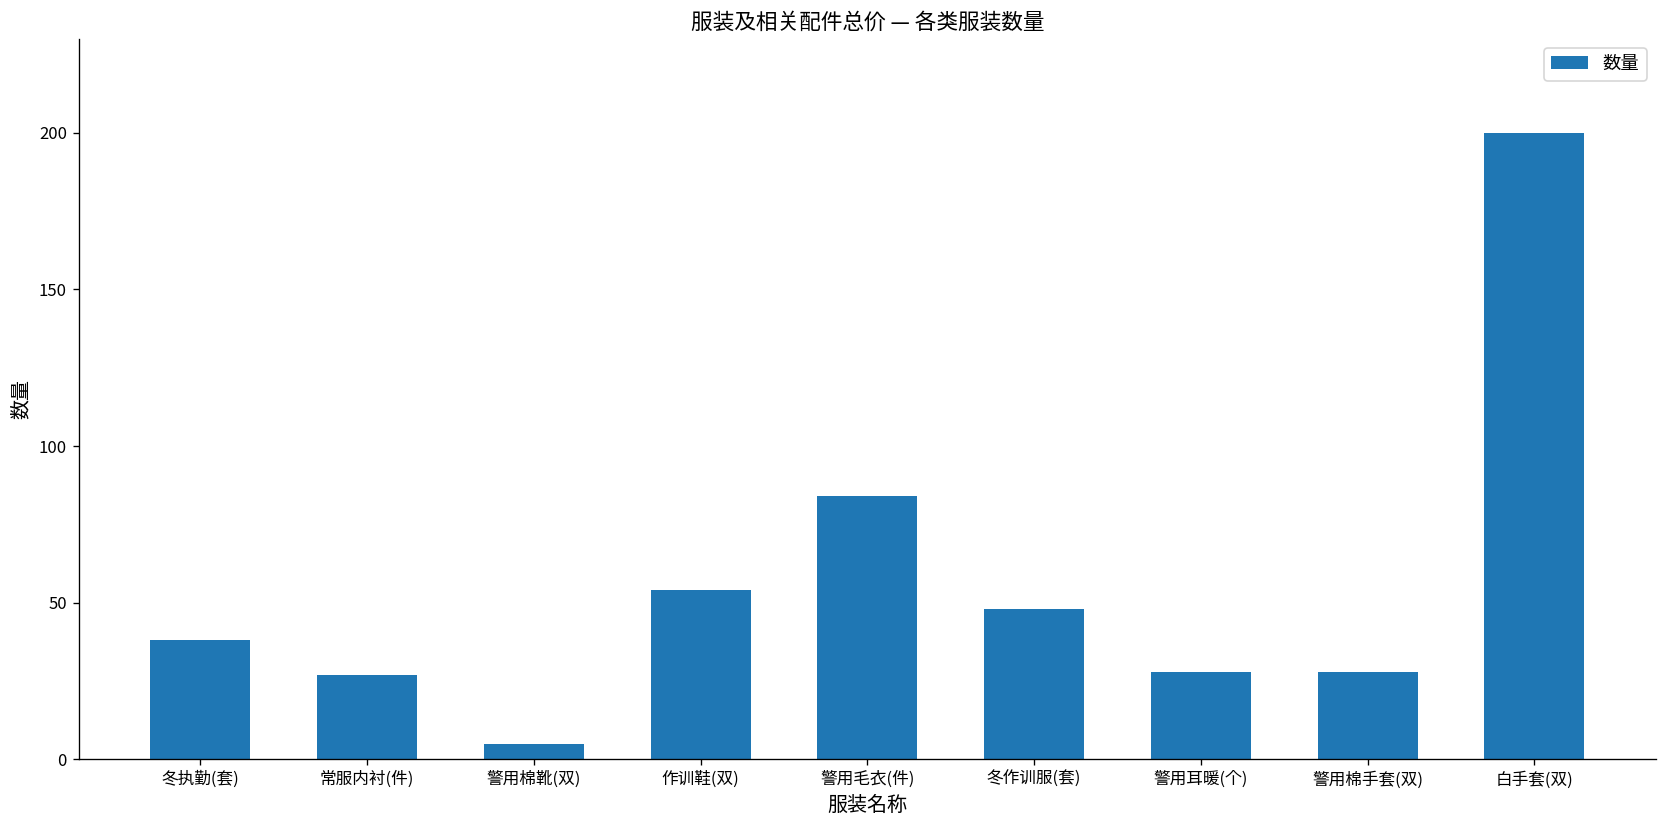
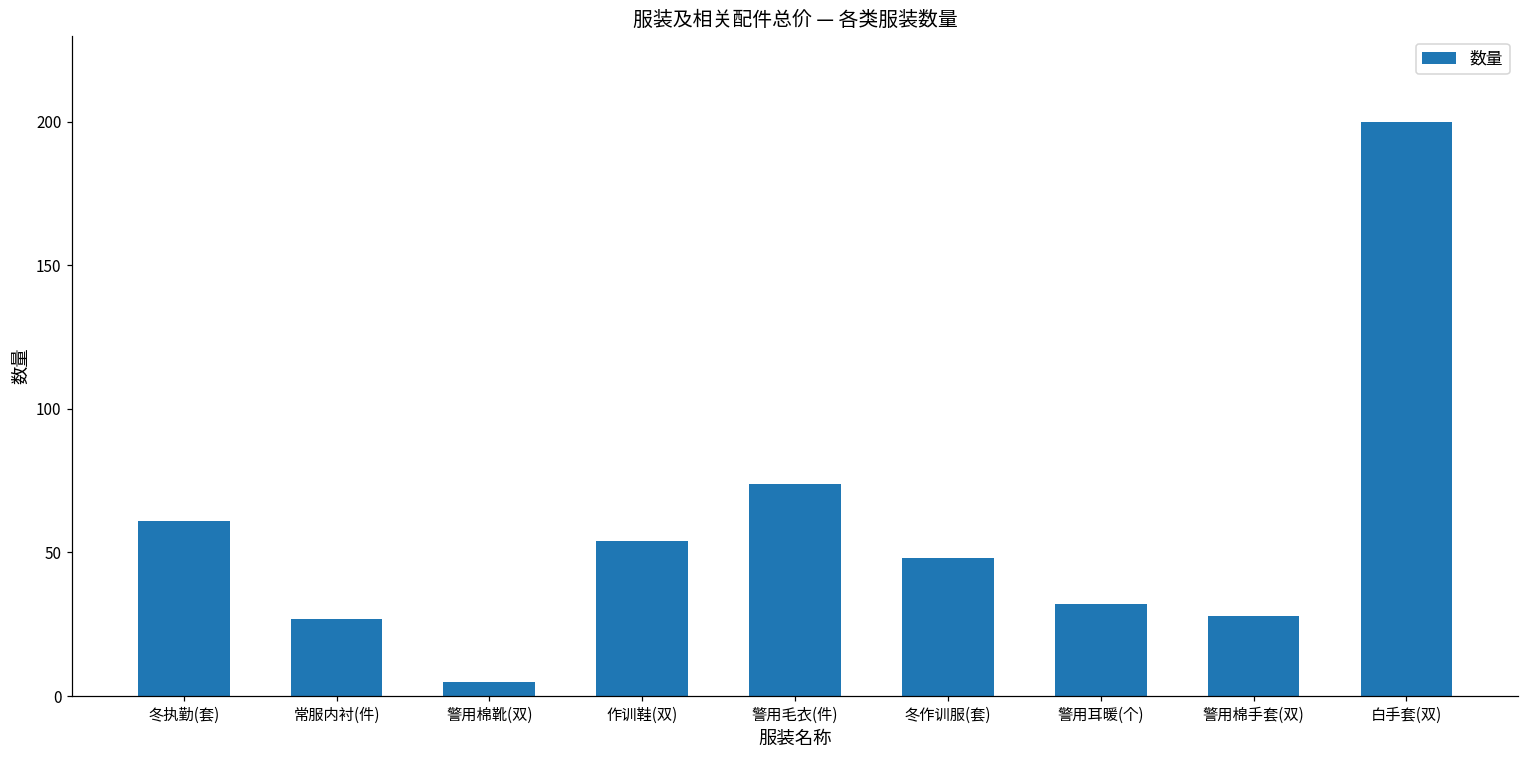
  {
-   "冬执勤(套)": 38,
+   "冬执勤(套)": 61,
    "常服内衬(件)": 27,
    "警用棉靴(双)": 5,
    "作训鞋(双)": 54,
-   "警用毛衣(件)": 84,
+   "警用毛衣(件)": 74,
    "冬作训服(套)": 48,
-   "警用耳暖(个)": 28,
+   "警用耳暖(个)": 32,
    "警用棉手套(双)": 28,
    "白手套(双)": 200
  }
